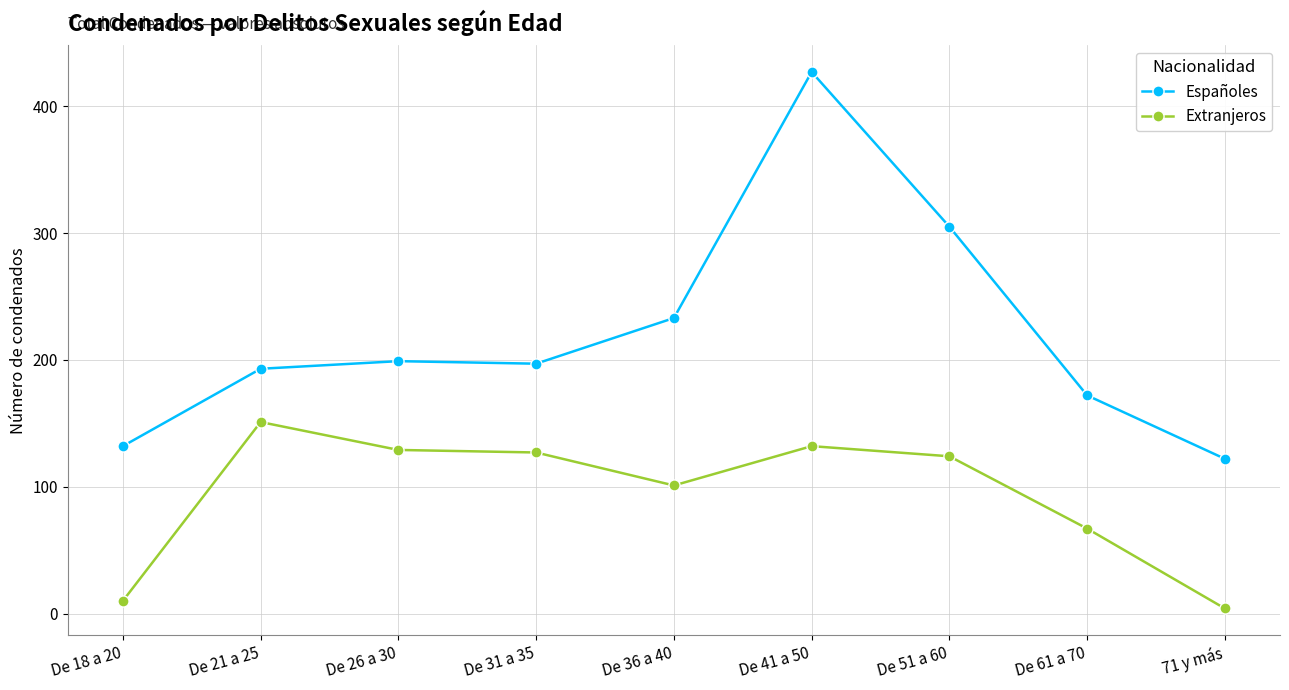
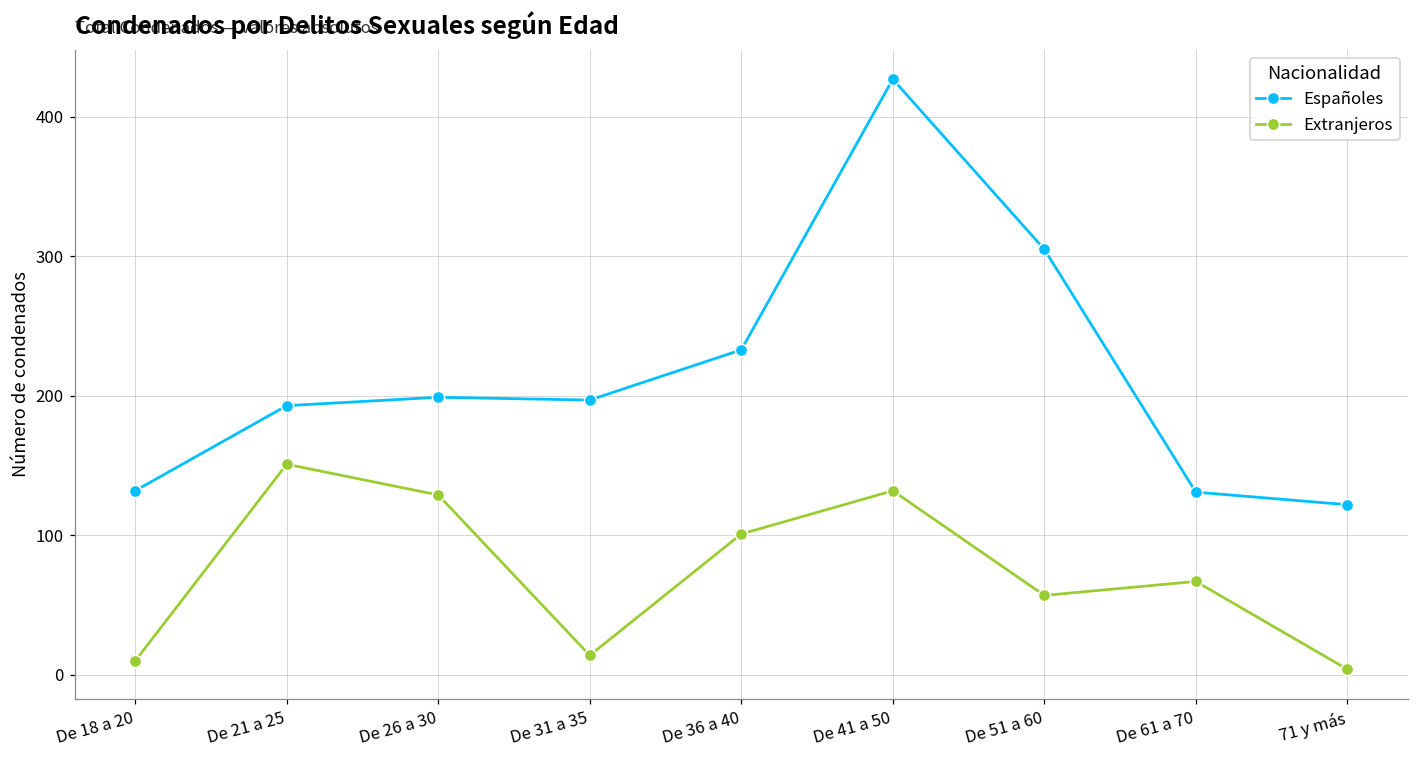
  {
    "Españoles": {
      "De 18 a 20": 132,
      "De 21 a 25": 193,
      "De 26 a 30": 199,
      "De 31 a 35": 197,
      "De 36 a 40": 233,
      "De 41 a 50": 427,
      "De 51 a 60": 305,
-     "De 61 a 70": 172,
+     "De 61 a 70": 131,
      "71 y más": 122
    },
    "Extranjeros": {
      "De 18 a 20": 10,
      "De 21 a 25": 151,
      "De 26 a 30": 129,
-     "De 31 a 35": 127,
+     "De 31 a 35": 14,
      "De 36 a 40": 101,
      "De 41 a 50": 132,
-     "De 51 a 60": 124,
+     "De 51 a 60": 57,
      "De 61 a 70": 67,
      "71 y más": 4
    }
  }
